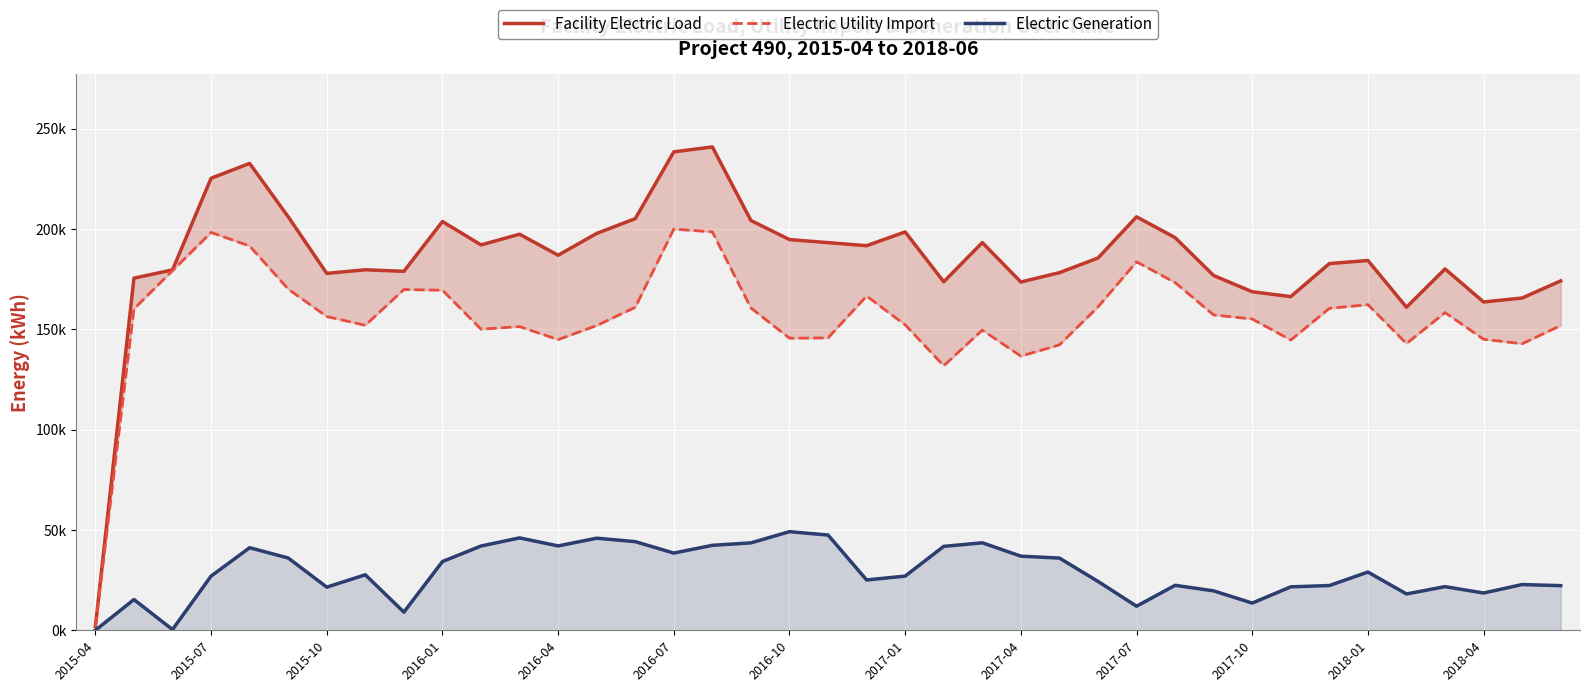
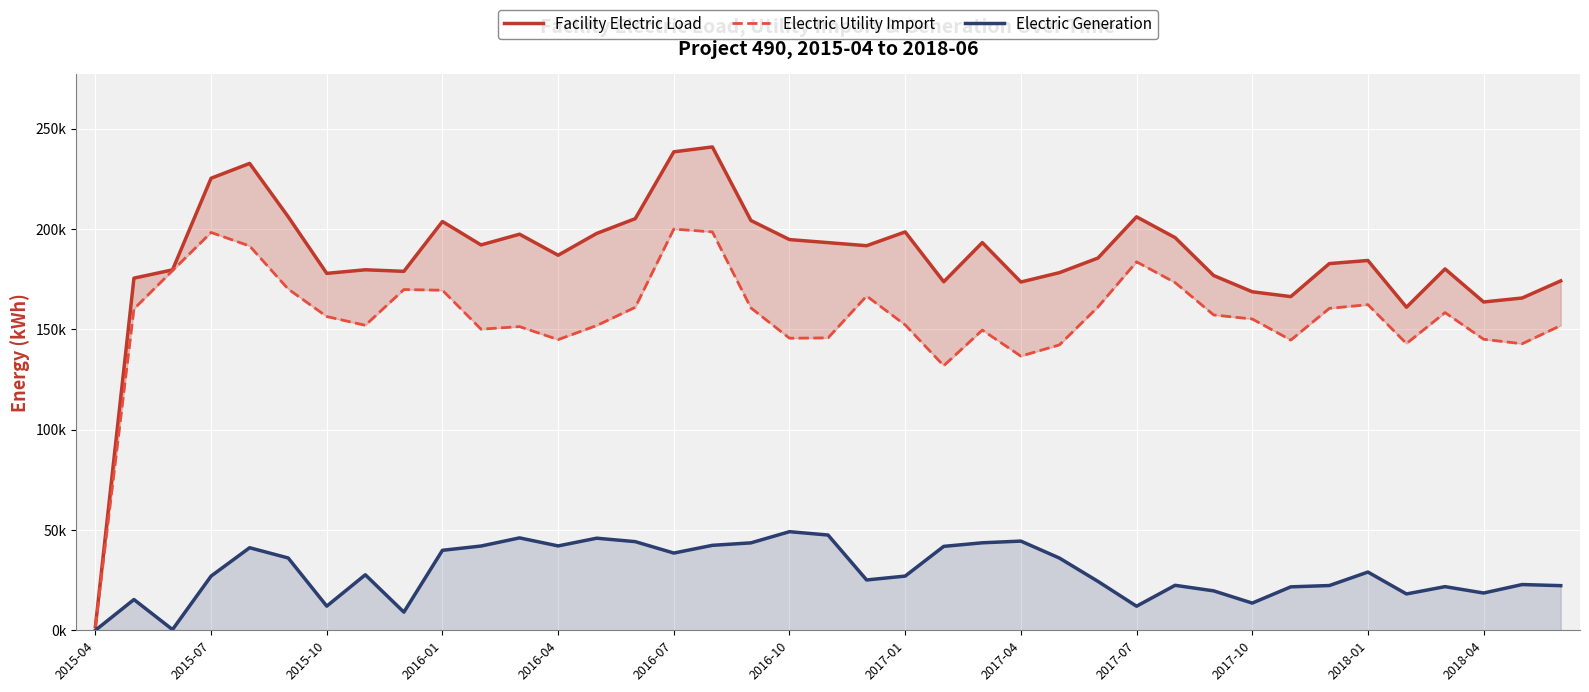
  {
    "Electric Generation": {
      "2015-04": 0,
      "2015-07": 27000,
-     "2015-10": 22000,
-     "2016-01": 34000,
+     "2015-10": 12000,
+     "2016-01": 40000,
      "2016-04": 42000,
      "2016-07": 38000,
      "2016-10": 49000,
      "2017-01": 27000,
-     "2017-04": 37000,
+     "2017-04": 44000,
      "2017-07": 12000,
      "2017-10": 14000,
      "2018-01": 29000,
      "2018-04": 19000
    }
  }
